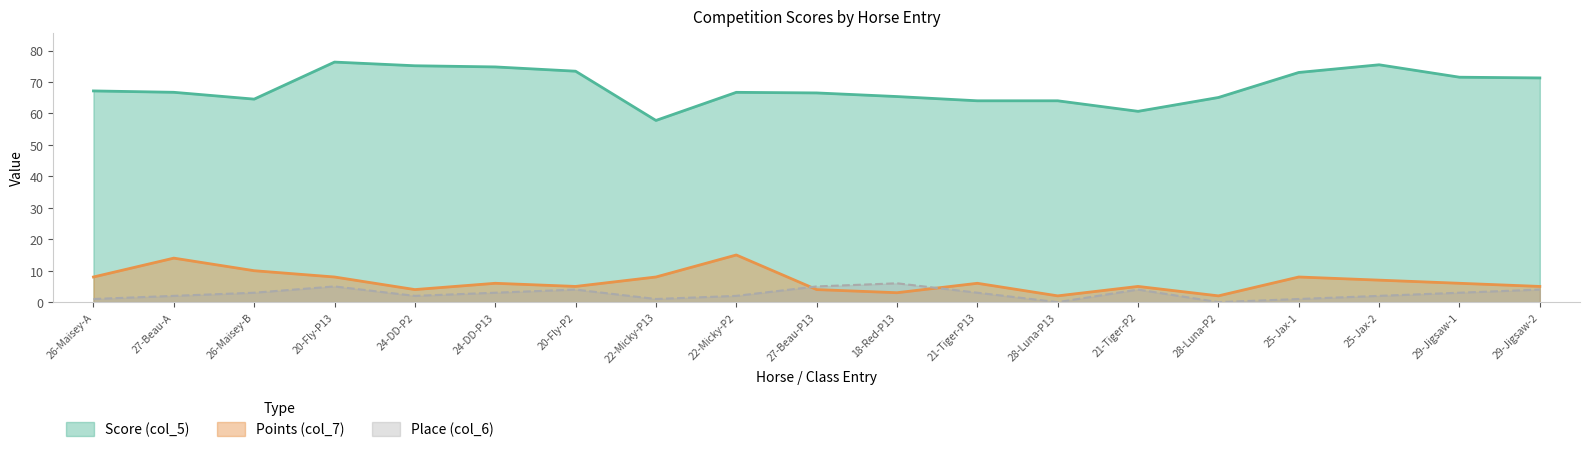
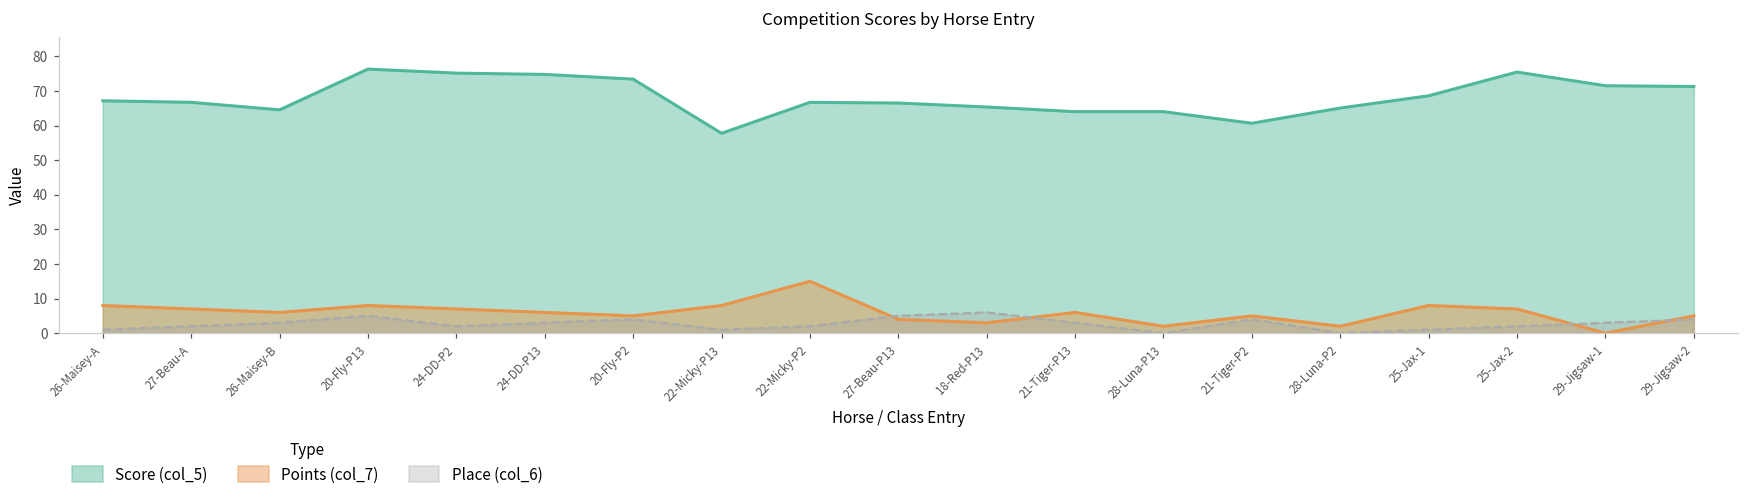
  {
    "Score (col_5)": {
      "26-Maisey-A": 67,
      "27-Beau-A": 67,
      "26-Maisey-B": 65,
      "20-Fly-P13": 76,
      "24-DD-P2": 75,
      "24-DD-P13": 75,
      "20-Fly-P2": 73,
      "22-Micky-P13": 58,
      "22-Micky-P2": 67,
      "27-Beau-P13": 67,
      "18-Red-P13": 65,
      "21-Tiger-P13": 64,
      "28-Luna-P13": 64,
      "21-Tiger-P2": 61,
      "28-Luna-P2": 65,
-     "25-Jax-1": 73,
+     "25-Jax-1": 69,
      "25-Jax-2": 75,
      "29-Jigsaw-1": 72,
      "29-Jigsaw-2": 71
    },
    "Points (col_7)": {
      "26-Maisey-A": 8,
-     "27-Beau-A": 14,
-     "26-Maisey-B": 10,
+     "27-Beau-A": 7,
+     "26-Maisey-B": 6,
      "20-Fly-P13": 8,
-     "24-DD-P2": 4,
+     "24-DD-P2": 7,
      "24-DD-P13": 6,
      "20-Fly-P2": 5,
      "22-Micky-P13": 8,
      "22-Micky-P2": 15,
      "27-Beau-P13": 4,
      "18-Red-P13": 3,
      "21-Tiger-P13": 6,
      "28-Luna-P13": 2,
      "21-Tiger-P2": 5,
      "28-Luna-P2": 2,
      "25-Jax-1": 8,
      "25-Jax-2": 7,
-     "29-Jigsaw-1": 6,
+     "29-Jigsaw-1": 0,
      "29-Jigsaw-2": 5
    },
    "Place (col_6)": {
      "26-Maisey-A": 1,
      "27-Beau-A": 2,
      "26-Maisey-B": 3,
      "20-Fly-P13": 5,
      "24-DD-P2": 2,
      "24-DD-P13": 3,
      "20-Fly-P2": 4,
      "22-Micky-P13": 1,
      "22-Micky-P2": 2,
      "27-Beau-P13": 5,
      "18-Red-P13": 6,
      "21-Tiger-P13": 3,
      "28-Luna-P13": 0,
      "21-Tiger-P2": 4,
      "28-Luna-P2": 0,
      "25-Jax-1": 1,
      "25-Jax-2": 2,
      "29-Jigsaw-1": 3,
      "29-Jigsaw-2": 4
    }
  }
